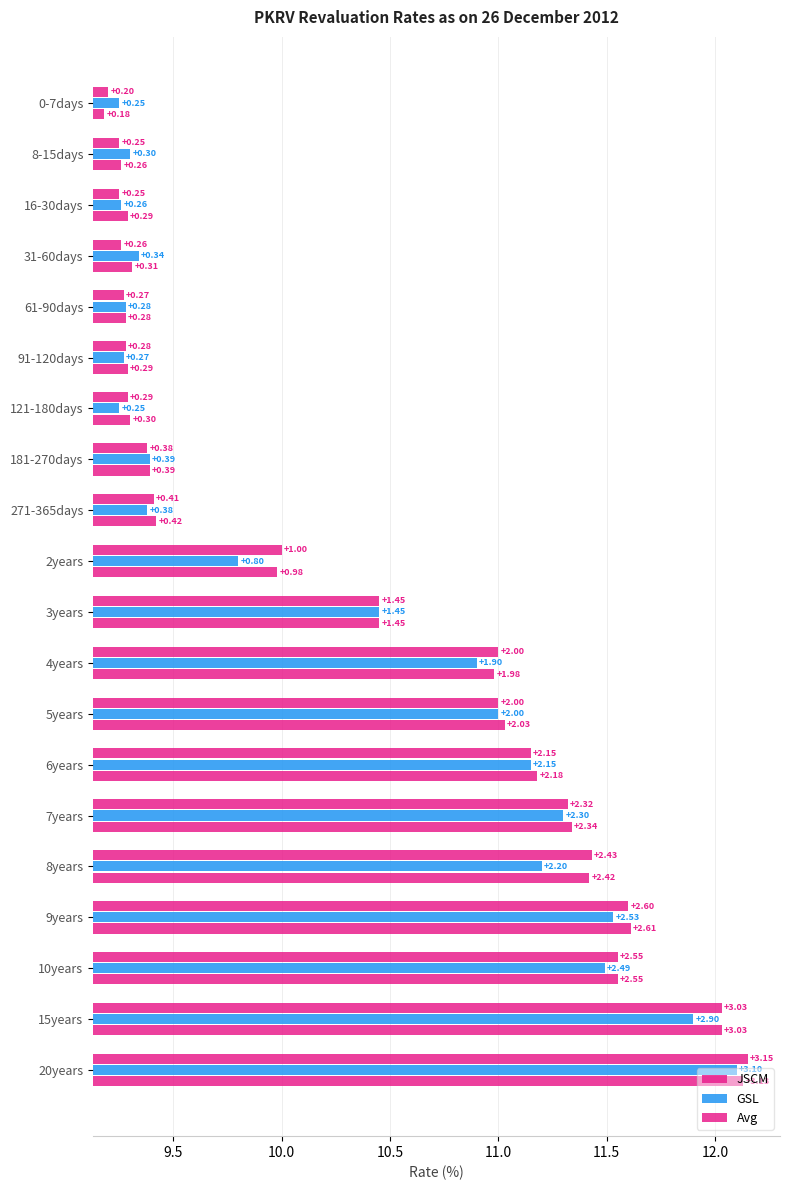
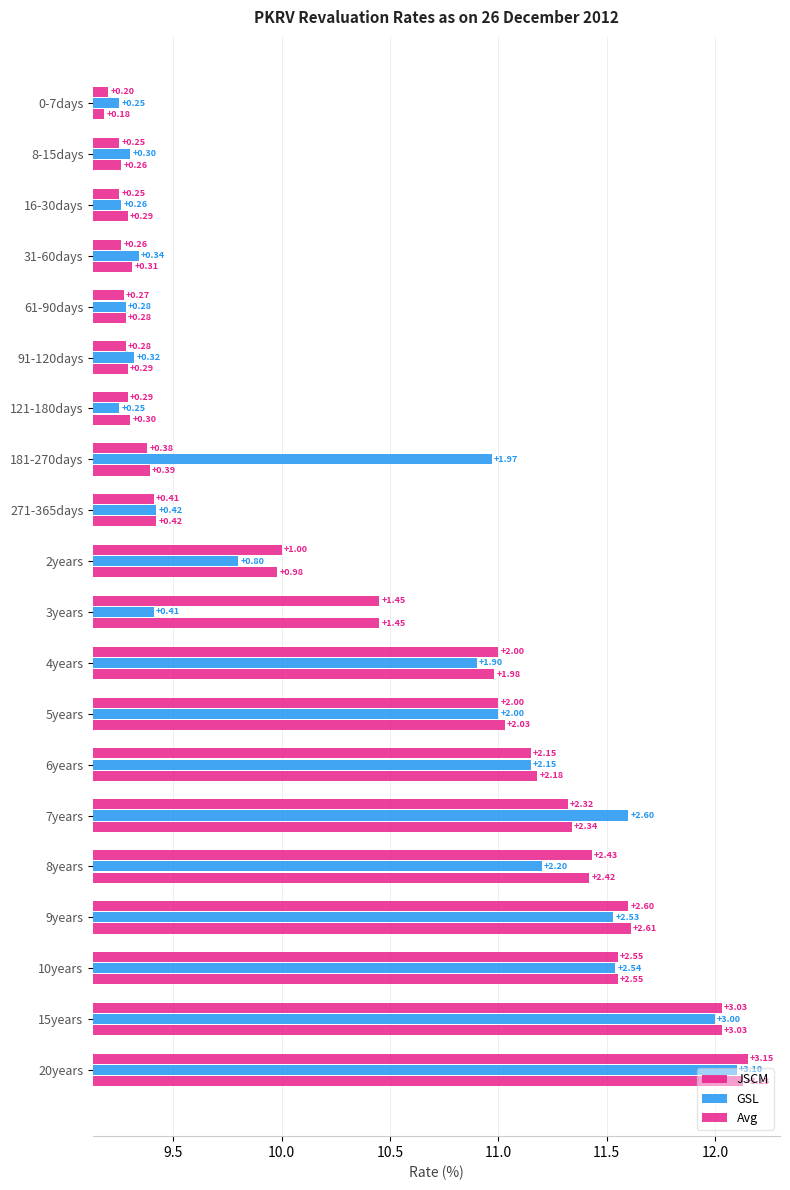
  {
    "GSL": {
      "0-7days": "+0.25",
      "8-15days": "+0.30",
      "16-30days": "+0.26",
      "31-60days": "+0.34",
      "61-90days": "+0.28",
-     "91-120days": "+0.27",
+     "91-120days": "+0.32",
      "121-180days": "+0.25",
-     "181-270days": "+0.39",
-     "271-365days": "+0.38",
+     "181-270days": "+1.97",
+     "271-365days": "+0.42",
      "2years": "+0.80",
-     "3years": "+1.45",
+     "3years": "+0.41",
      "4years": "+1.90",
      "5years": "+2.00",
      "6years": "+2.15",
-     "7years": "+2.30",
+     "7years": "+2.60",
      "8years": "+2.20",
      "9years": "+2.53",
-     "10years": "+2.49",
-     "15years": "+2.90"
+     "10years": "+2.54",
+     "15years": "+3.00"
    }
  }
